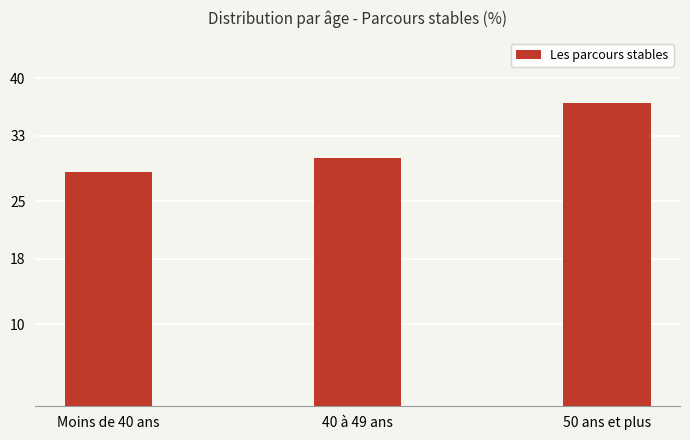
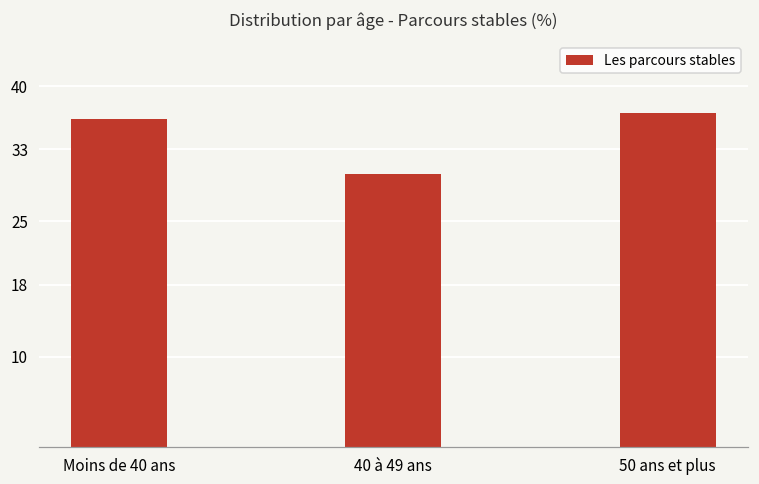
  {
-   "Moins de 40 ans": 29,
+   "Moins de 40 ans": 36,
    "40 à 49 ans": 30,
    "50 ans et plus": 37
  }
